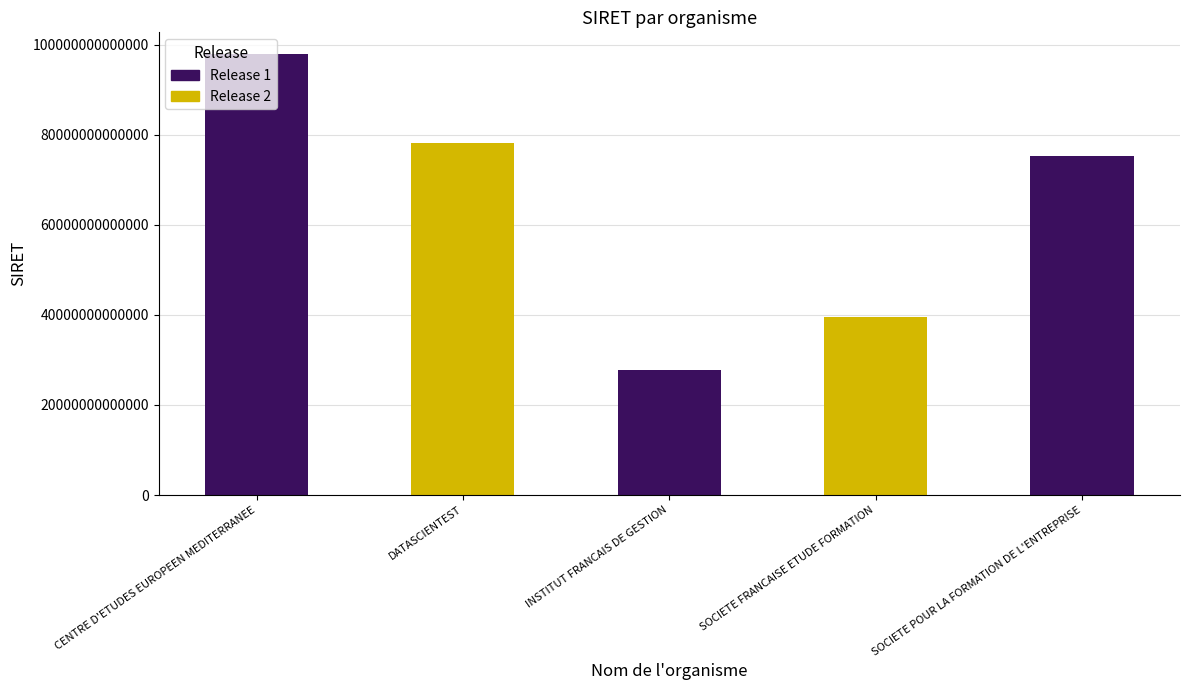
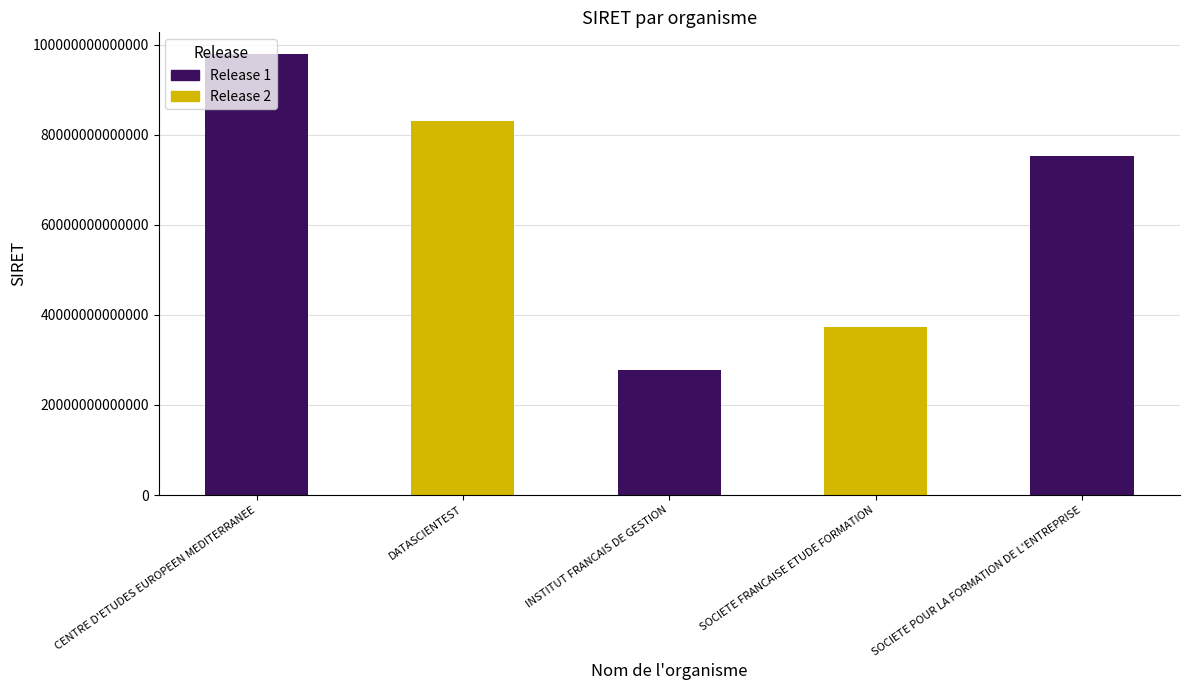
  {
-   "DATASCIENTEST": 78000000000000,
+   "DATASCIENTEST": 83000000000000,
    "INSTITUT FRANCAIS DE GESTION": 28000000000000,
-   "SOCIETE FRANCAISE ETUDE FORMATION": 40000000000000,
+   "SOCIETE FRANCAISE ETUDE FORMATION": 37000000000000,
    "SOCIETE POUR LA FORMATION DE L'ENTREPRISE": 75000000000000
  }
